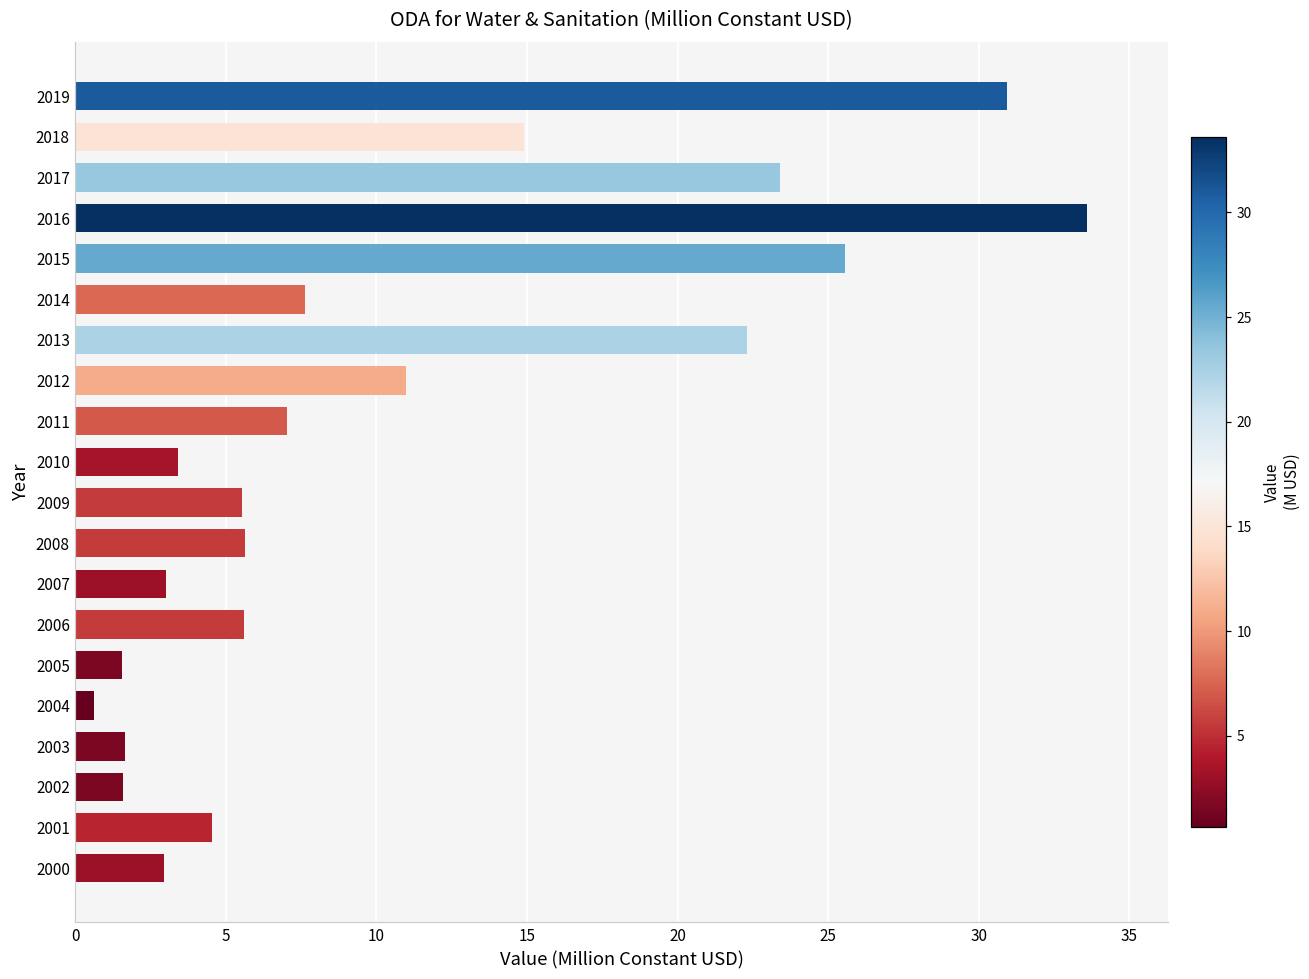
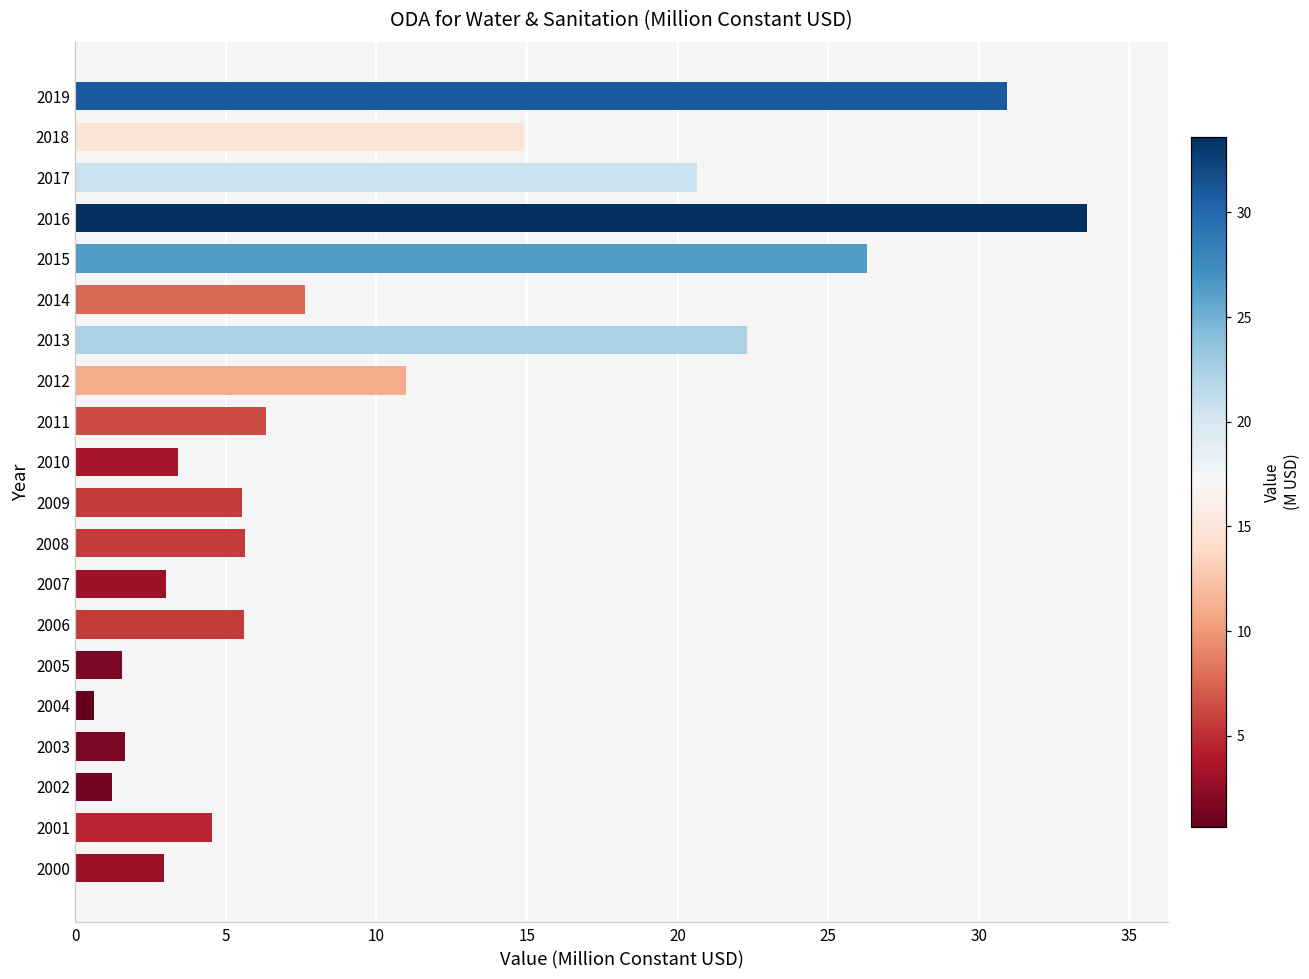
  {
    "2019": 30.9,
    "2018": 14.9,
-   "2017": 23.4,
+   "2017": 20.6,
    "2016": 33.6,
-   "2015": 25.6,
+   "2015": 26.3,
    "2014": 7.6,
    "2013": 22.3,
    "2012": 11.0,
-   "2011": 7.0,
+   "2011": 6.3,
    "2010": 3.4,
    "2009": 5.5,
    "2008": 5.6,
    "2007": 3.0,
    "2006": 5.6,
    "2005": 1.5,
    "2004": 0.6,
    "2003": 1.6,
-   "2002": 1.6,
+   "2002": 1.2,
    "2001": 4.5,
    "2000": 2.9
  }
